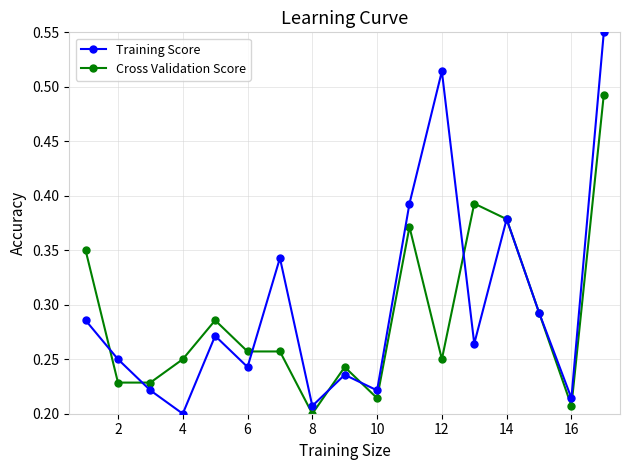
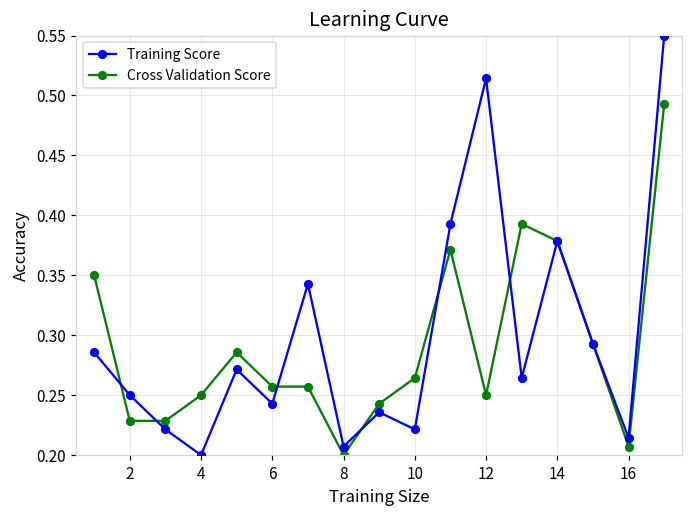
  {
    "Training Score": {
      "2": 0.250,
      "4": 0.200,
      "6": 0.243,
      "8": 0.207,
      "10": 0.221,
      "12": 0.514,
      "16": 0.214
    },
    "Cross Validation Score": {
      "2": 0.229,
      "4": 0.250,
      "6": 0.257,
      "8": 0.200,
-     "10": 0.214,
+     "10": 0.264,
      "12": 0.250,
      "16": 0.207
    }
  }
